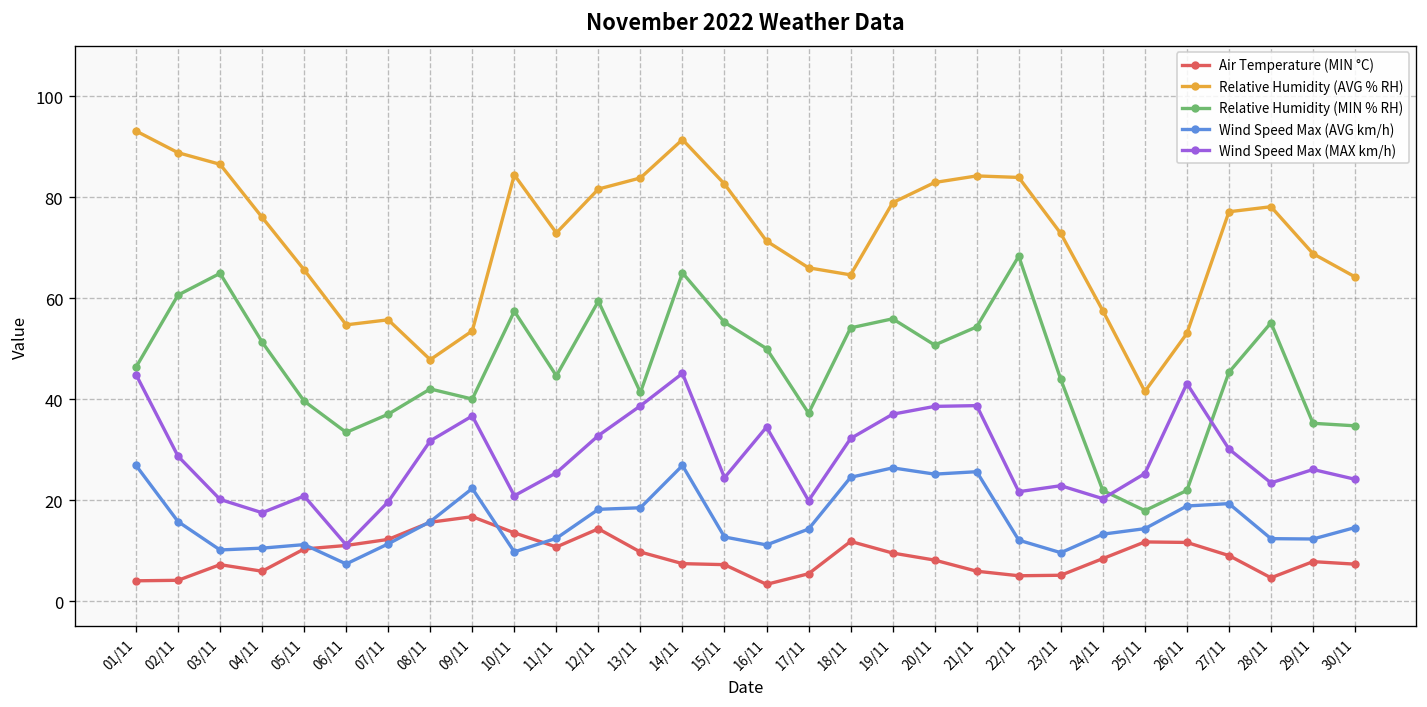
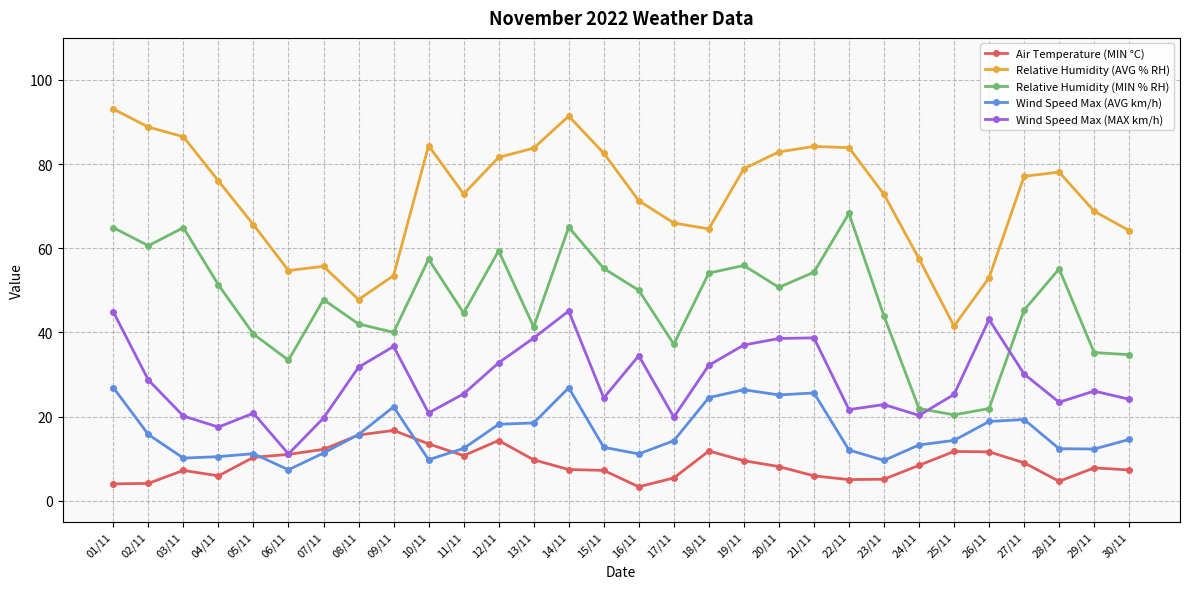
  {
    "Air Temperature (MIN °C)": {
      "01/11": 4,
      "02/11": 4,
      "03/11": 7,
      "04/11": 6,
      "05/11": 10,
      "07/11": 12,
      "09/11": 17,
      "10/11": 14,
      "11/11": 11,
      "12/11": 14,
      "13/11": 10,
      "14/11": 7,
      "15/11": 7,
      "16/11": 3,
      "17/11": 5,
      "18/11": 12,
      "19/11": 10,
      "20/11": 8,
      "21/11": 6,
      "22/11": 5,
      "23/11": 5,
      "24/11": 8,
      "25/11": 12,
      "26/11": 12,
      "27/11": 9,
      "28/11": 5,
      "29/11": 8,
      "30/11": 7
    },
    "Relative Humidity (AVG % RH)": {
      "01/11": 93,
      "02/11": 89,
      "03/11": 87,
      "04/11": 76,
      "05/11": 66,
      "06/11": 55,
      "07/11": 56,
      "08/11": 48,
      "09/11": 54,
      "10/11": 84,
      "11/11": 73,
      "12/11": 82,
      "13/11": 84,
      "14/11": 91,
      "15/11": 83,
      "16/11": 71,
      "17/11": 66,
      "18/11": 65,
      "19/11": 79,
      "20/11": 83,
      "21/11": 84,
      "22/11": 84,
      "23/11": 73,
      "24/11": 58,
      "25/11": 42,
      "26/11": 53,
      "27/11": 77,
      "28/11": 78,
      "29/11": 69,
      "30/11": 64
    },
    "Relative Humidity (MIN % RH)": {
-     "01/11": 46,
+     "01/11": 65,
      "02/11": 61,
      "03/11": 65,
      "04/11": 51,
      "05/11": 40,
      "06/11": 33,
-     "07/11": 37,
+     "07/11": 48,
      "08/11": 42,
      "09/11": 40,
      "10/11": 57,
      "11/11": 45,
      "12/11": 59,
      "13/11": 41,
      "14/11": 65,
      "15/11": 55,
      "16/11": 50,
      "17/11": 37,
      "18/11": 54,
      "19/11": 56,
      "20/11": 51,
      "21/11": 54,
      "22/11": 68,
      "23/11": 44,
      "24/11": 22,
-     "25/11": 18,
+     "25/11": 20,
      "26/11": 22,
      "27/11": 45,
      "28/11": 55,
      "29/11": 35,
      "30/11": 35
    },
    "Wind Speed Max (AVG km/h)": {
      "01/11": 27,
      "02/11": 16,
      "03/11": 10,
      "04/11": 10,
      "05/11": 11,
      "06/11": 7,
      "07/11": 11,
      "09/11": 22,
      "10/11": 10,
      "11/11": 12,
      "12/11": 18,
      "13/11": 18,
      "14/11": 27,
      "15/11": 13,
      "16/11": 11,
      "17/11": 14,
      "18/11": 25,
      "19/11": 26,
      "20/11": 25,
      "21/11": 26,
      "22/11": 12,
      "23/11": 10,
      "24/11": 13,
      "25/11": 14,
      "26/11": 19,
      "27/11": 19,
      "28/11": 12,
      "29/11": 12,
      "30/11": 15
    },
    "Wind Speed Max (MAX km/h)": {
      "01/11": 45,
      "02/11": 29,
      "03/11": 20,
      "04/11": 17,
      "05/11": 21,
      "07/11": 20,
      "08/11": 32,
      "09/11": 37,
      "10/11": 21,
      "11/11": 25,
      "12/11": 33,
      "13/11": 39,
      "14/11": 45,
      "15/11": 24,
      "16/11": 34,
      "17/11": 20,
      "18/11": 32,
      "19/11": 37,
      "20/11": 39,
      "21/11": 39,
      "22/11": 22,
      "23/11": 23,
      "24/11": 20,
      "25/11": 25,
      "26/11": 43,
      "27/11": 30,
      "28/11": 23,
      "29/11": 26,
      "30/11": 24
    }
  }
